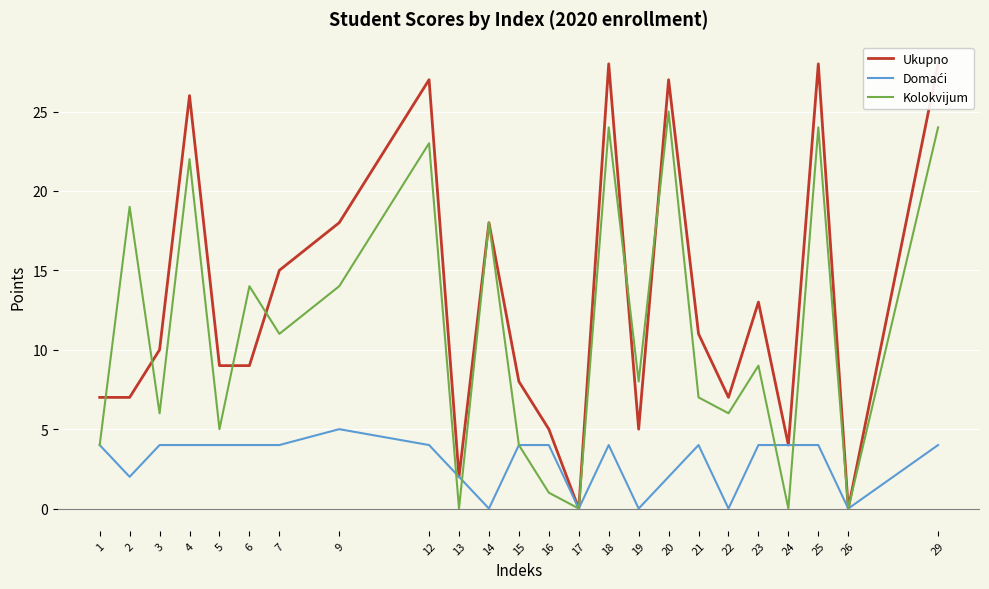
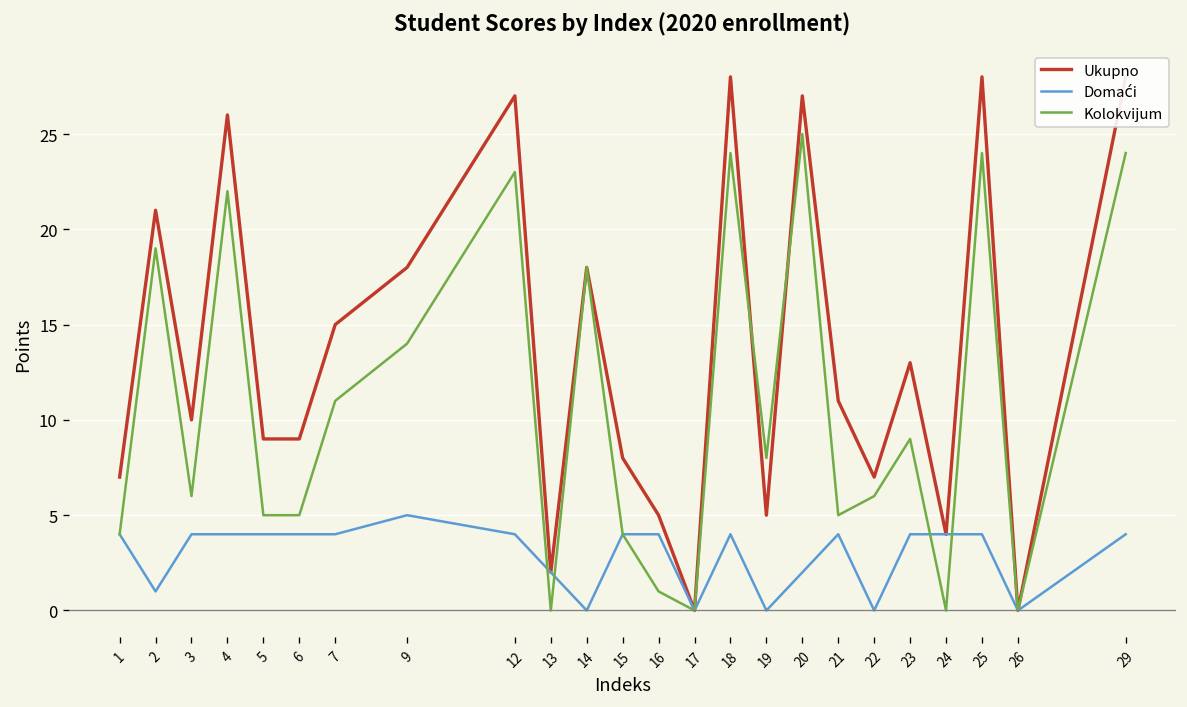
  {
    "Ukupno": {
      "1": 7,
-     "2": 7,
+     "2": 21,
      "3": 10,
      "4": 26,
      "5": 9,
      "6": 9,
      "7": 15,
      "9": 18,
      "12": 27,
      "15": 8,
      "16": 5,
      "18": 28,
      "19": 5,
      "20": 27,
      "21": 11,
      "22": 7,
      "23": 13,
      "25": 28
    },
    "Domaći": {
-     "2": 2,
+     "2": 1,
      "3": 4,
      "4": 4,
      "5": 4,
      "6": 4,
      "7": 4,
      "9": 5,
      "12": 4,
      "14": 0,
      "16": 4,
      "18": 4,
      "19": 0,
      "20": 2,
      "21": 4,
      "22": 0,
      "23": 4,
      "25": 4,
      "29": 4
    },
    "Kolokvijum": {
      "2": 19,
      "3": 6,
      "4": 22,
      "5": 5,
-     "6": 14,
+     "6": 5,
      "7": 11,
      "9": 14,
      "12": 23,
      "13": 0,
      "16": 1,
      "18": 24,
      "19": 8,
      "20": 25,
-     "21": 7,
+     "21": 5,
      "22": 6,
      "23": 9,
      "24": 0,
      "25": 24,
      "29": 24
    }
  }
